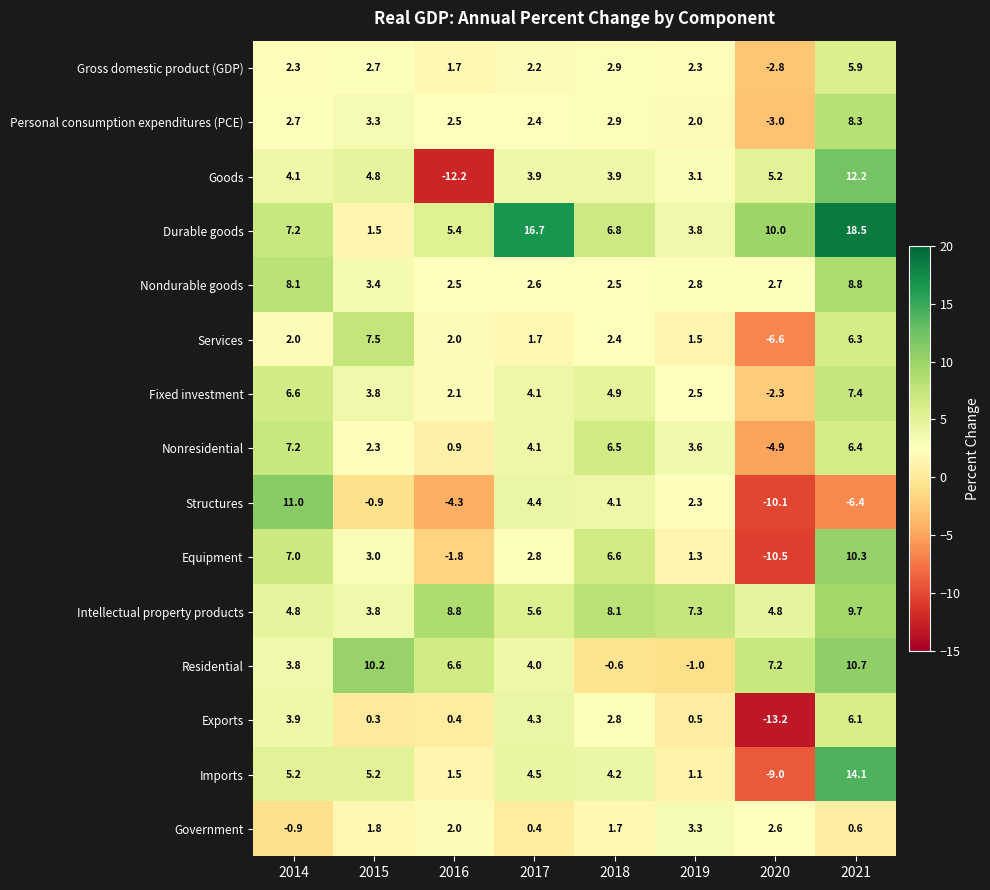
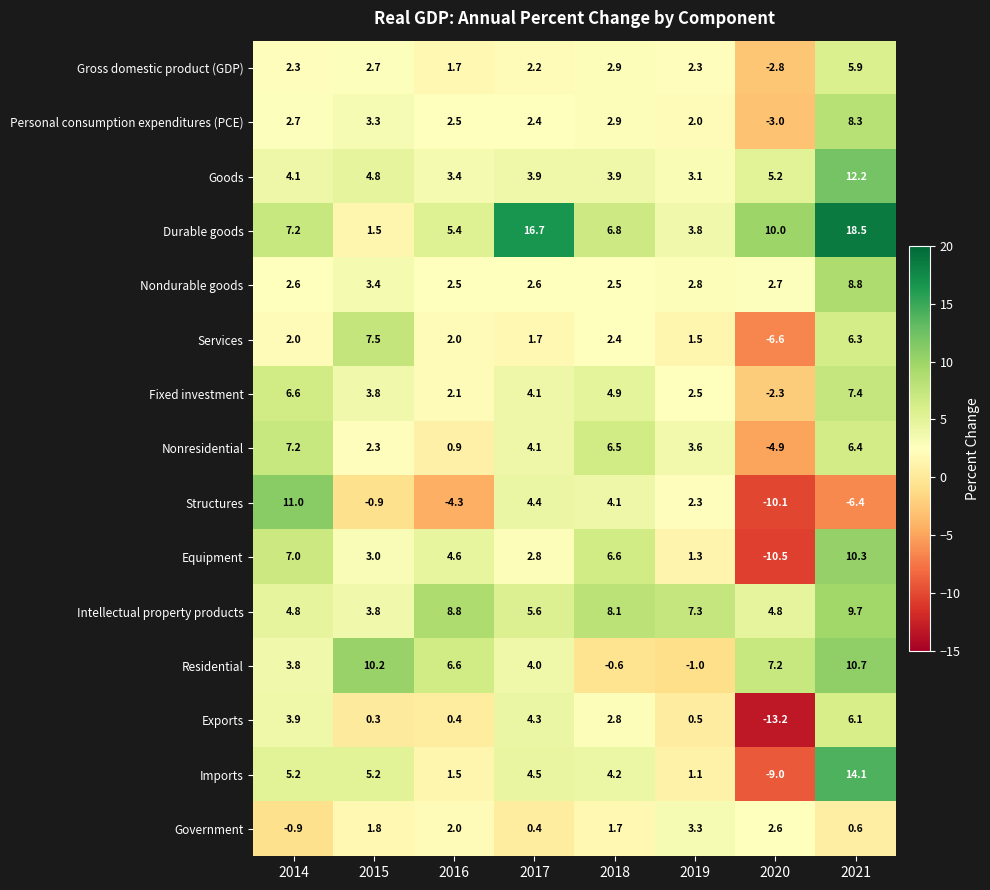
  {
    "Gross domestic product (GDP)": {
      "2014": 2.3,
      "2015": 2.7,
      "2016": 1.7,
      "2017": 2.2,
      "2018": 2.9,
      "2019": 2.3,
      "2020": -2.8,
      "2021": 5.9
    },
    "Personal consumption expenditures (PCE)": {
      "2014": 2.7,
      "2015": 3.3,
      "2016": 2.5,
      "2017": 2.4,
      "2018": 2.9,
      "2019": 2.0,
      "2020": -3.0,
      "2021": 8.3
    },
    "Goods": {
      "2014": 4.1,
      "2015": 4.8,
-     "2016": -12.2,
+     "2016": 3.4,
      "2017": 3.9,
      "2018": 3.9,
      "2019": 3.1,
      "2020": 5.2,
      "2021": 12.2
    },
    "Durable goods": {
      "2014": 7.2,
      "2015": 1.5,
      "2016": 5.4,
      "2017": 16.7,
      "2018": 6.8,
      "2019": 3.8,
      "2020": 10.0,
      "2021": 18.5
    },
    "Nondurable goods": {
-     "2014": 8.1,
+     "2014": 2.6,
      "2015": 3.4,
      "2016": 2.5,
      "2017": 2.6,
      "2018": 2.5,
      "2019": 2.8,
      "2020": 2.7,
      "2021": 8.8
    },
    "Services": {
      "2014": 2.0,
      "2015": 7.5,
      "2016": 2.0,
      "2017": 1.7,
      "2018": 2.4,
      "2019": 1.5,
      "2020": -6.6,
      "2021": 6.3
    },
    "Fixed investment": {
      "2014": 6.6,
      "2015": 3.8,
      "2016": 2.1,
      "2017": 4.1,
      "2018": 4.9,
      "2019": 2.5,
      "2020": -2.3,
      "2021": 7.4
    },
    "Nonresidential": {
      "2014": 7.2,
      "2015": 2.3,
      "2016": 0.9,
      "2017": 4.1,
      "2018": 6.5,
      "2019": 3.6,
      "2020": -4.9,
      "2021": 6.4
    },
    "Structures": {
      "2014": 11.0,
      "2015": -0.9,
      "2016": -4.3,
      "2017": 4.4,
      "2018": 4.1,
      "2019": 2.3,
      "2020": -10.1,
      "2021": -6.4
    },
    "Equipment": {
      "2014": 7.0,
      "2015": 3.0,
-     "2016": -1.8,
+     "2016": 4.6,
      "2017": 2.8,
      "2018": 6.6,
      "2019": 1.3,
      "2020": -10.5,
      "2021": 10.3
    },
    "Intellectual property products": {
      "2014": 4.8,
      "2015": 3.8,
      "2016": 8.8,
      "2017": 5.6,
      "2018": 8.1,
      "2019": 7.3,
      "2020": 4.8,
      "2021": 9.7
    },
    "Residential": {
      "2014": 3.8,
      "2015": 10.2,
      "2016": 6.6,
      "2017": 4.0,
      "2018": -0.6,
      "2019": -1.0,
      "2020": 7.2,
      "2021": 10.7
    },
    "Exports": {
      "2014": 3.9,
      "2015": 0.3,
      "2016": 0.4,
      "2017": 4.3,
      "2018": 2.8,
      "2019": 0.5,
      "2020": -13.2,
      "2021": 6.1
    },
    "Imports": {
      "2014": 5.2,
      "2015": 5.2,
      "2016": 1.5,
      "2017": 4.5,
      "2018": 4.2,
      "2019": 1.1,
      "2020": -9.0,
      "2021": 14.1
    },
    "Government": {
      "2014": -0.9,
      "2015": 1.8,
      "2016": 2.0,
      "2017": 0.4,
      "2018": 1.7,
      "2019": 3.3,
      "2020": 2.6,
      "2021": 0.6
    }
  }
